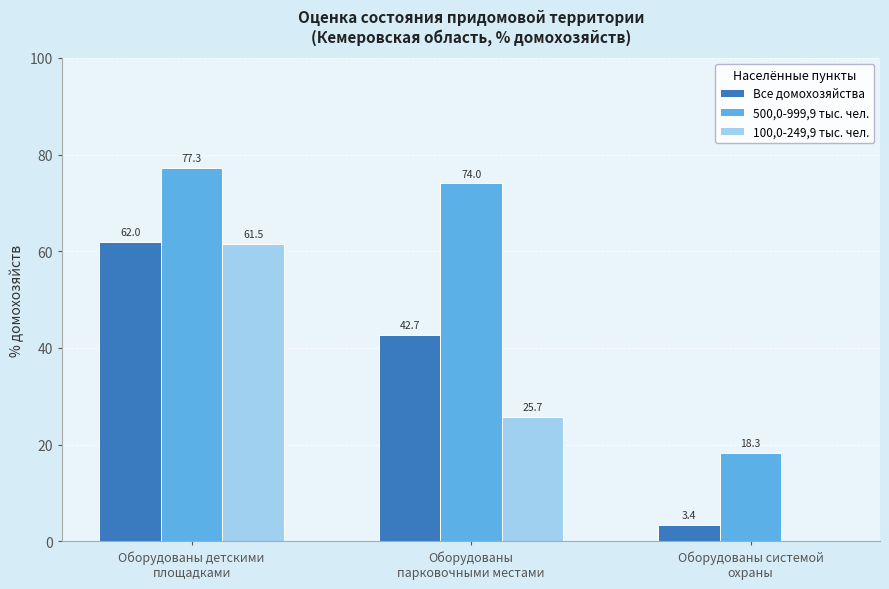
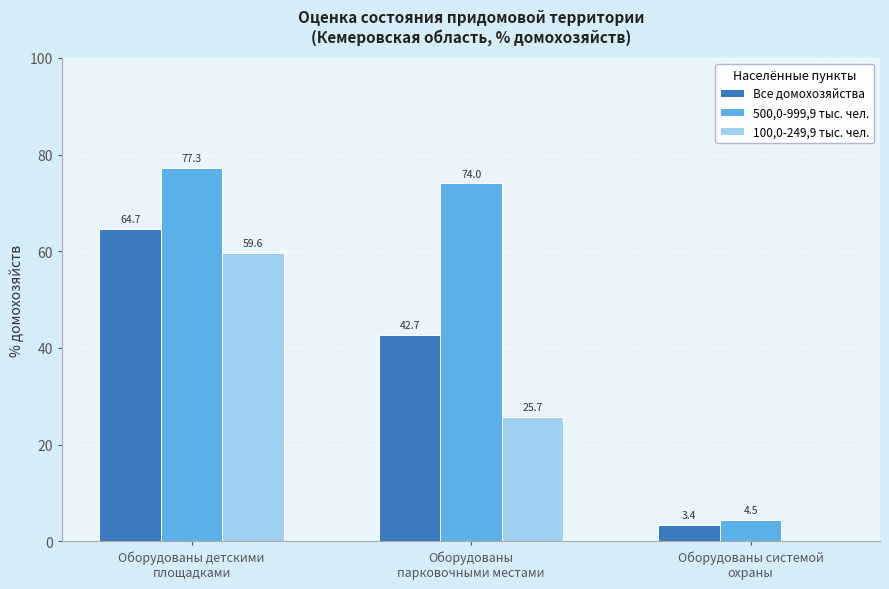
  {
    "Все домохозяйства": {
-     "Оборудованы детскими площадками": 62.0,
+     "Оборудованы детскими площадками": 64.7,
      "Оборудованы парковочными местами": 42.7,
      "Оборудованы системой охраны": 3.4
    },
    "500,0-999,9 тыс. чел.": {
      "Оборудованы детскими площадками": 77.3,
      "Оборудованы парковочными местами": 74.0,
-     "Оборудованы системой охраны": 18.3
+     "Оборудованы системой охраны": 4.5
    },
    "100,0-249,9 тыс. чел.": {
-     "Оборудованы детскими площадками": 61.5,
+     "Оборудованы детскими площадками": 59.6,
      "Оборудованы парковочными местами": 25.7
    }
  }
